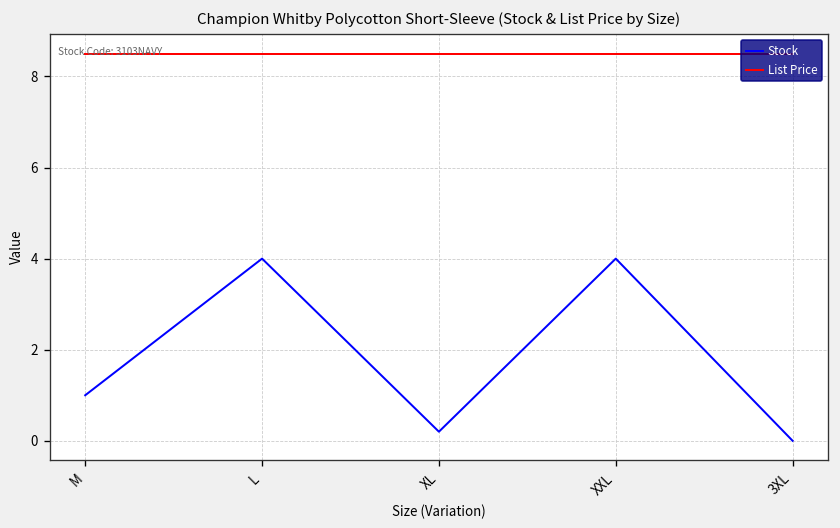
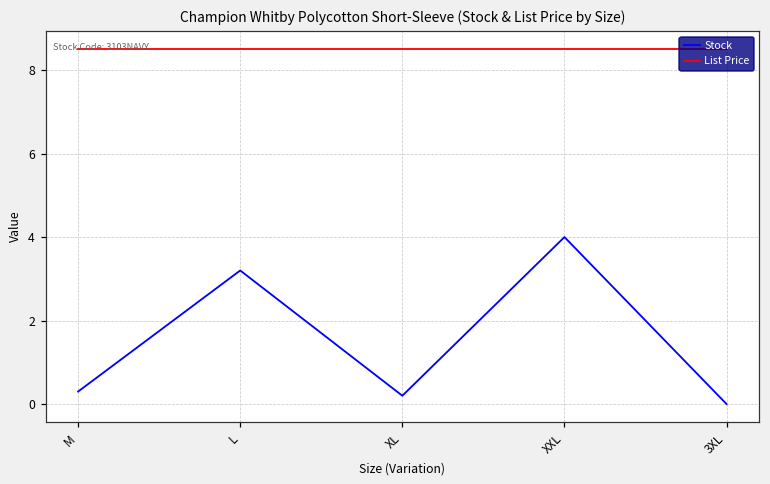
  {
    "Stock": {
-     "M": 1.0,
-     "L": 4.0,
+     "M": 0.3,
+     "L": 3.2,
      "XL": 0.2,
      "XXL": 4.0,
      "3XL": 0.0
    },
    "List Price": {
      "L": 8.5,
      "XL": 8.5,
      "XXL": 8.5
    }
  }
